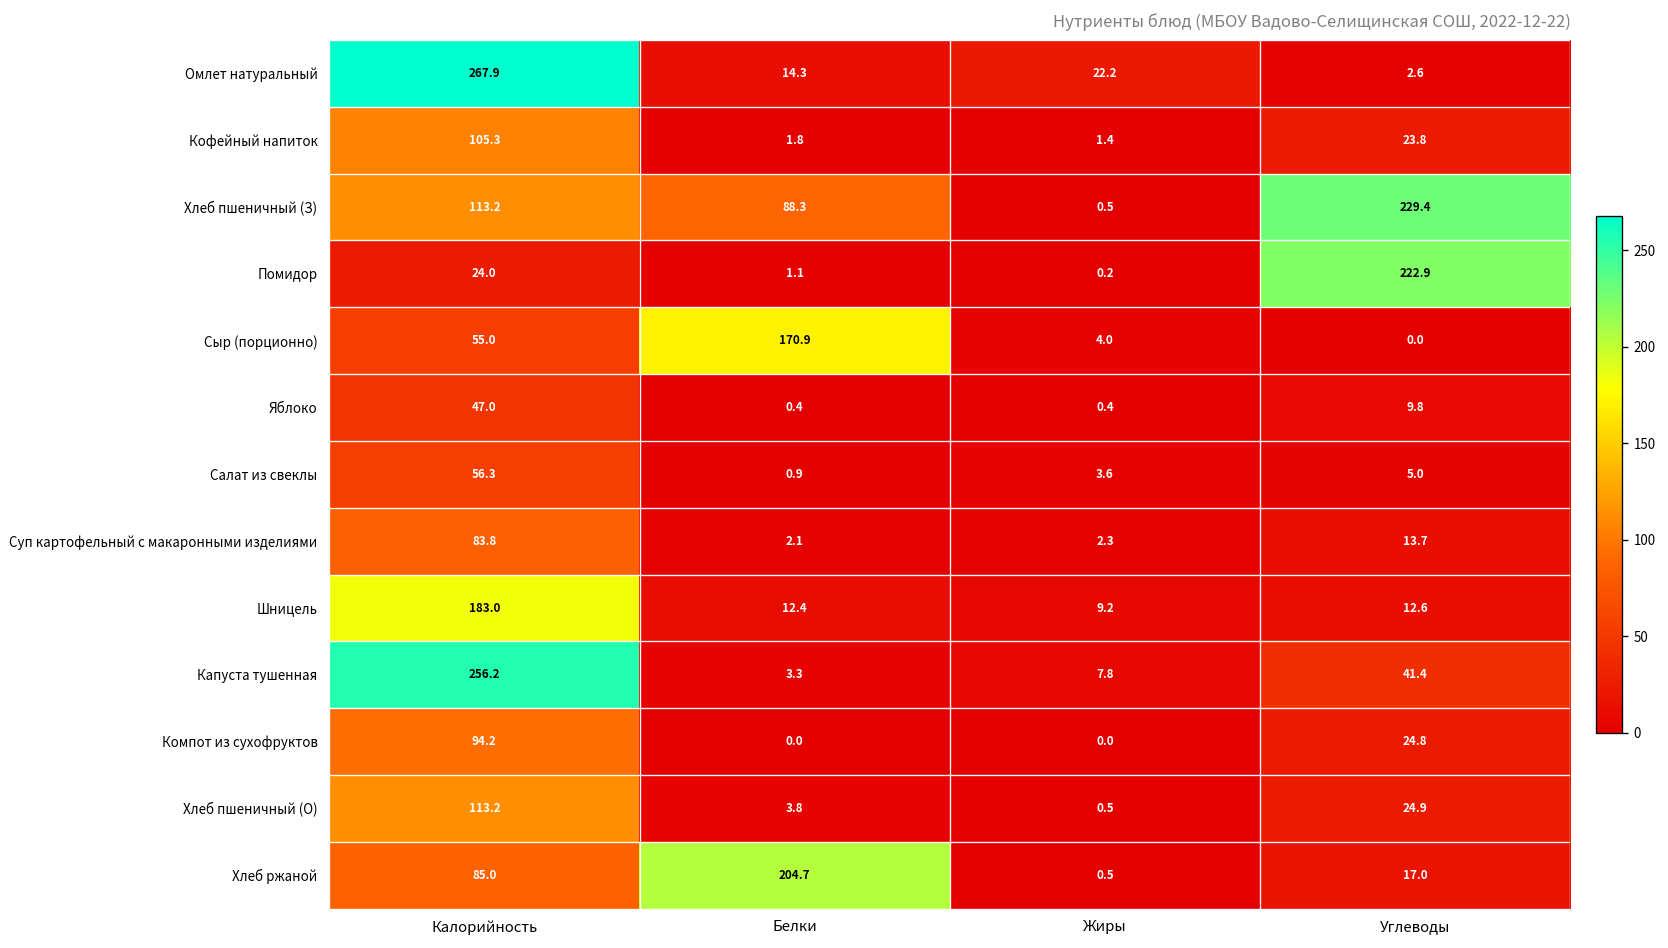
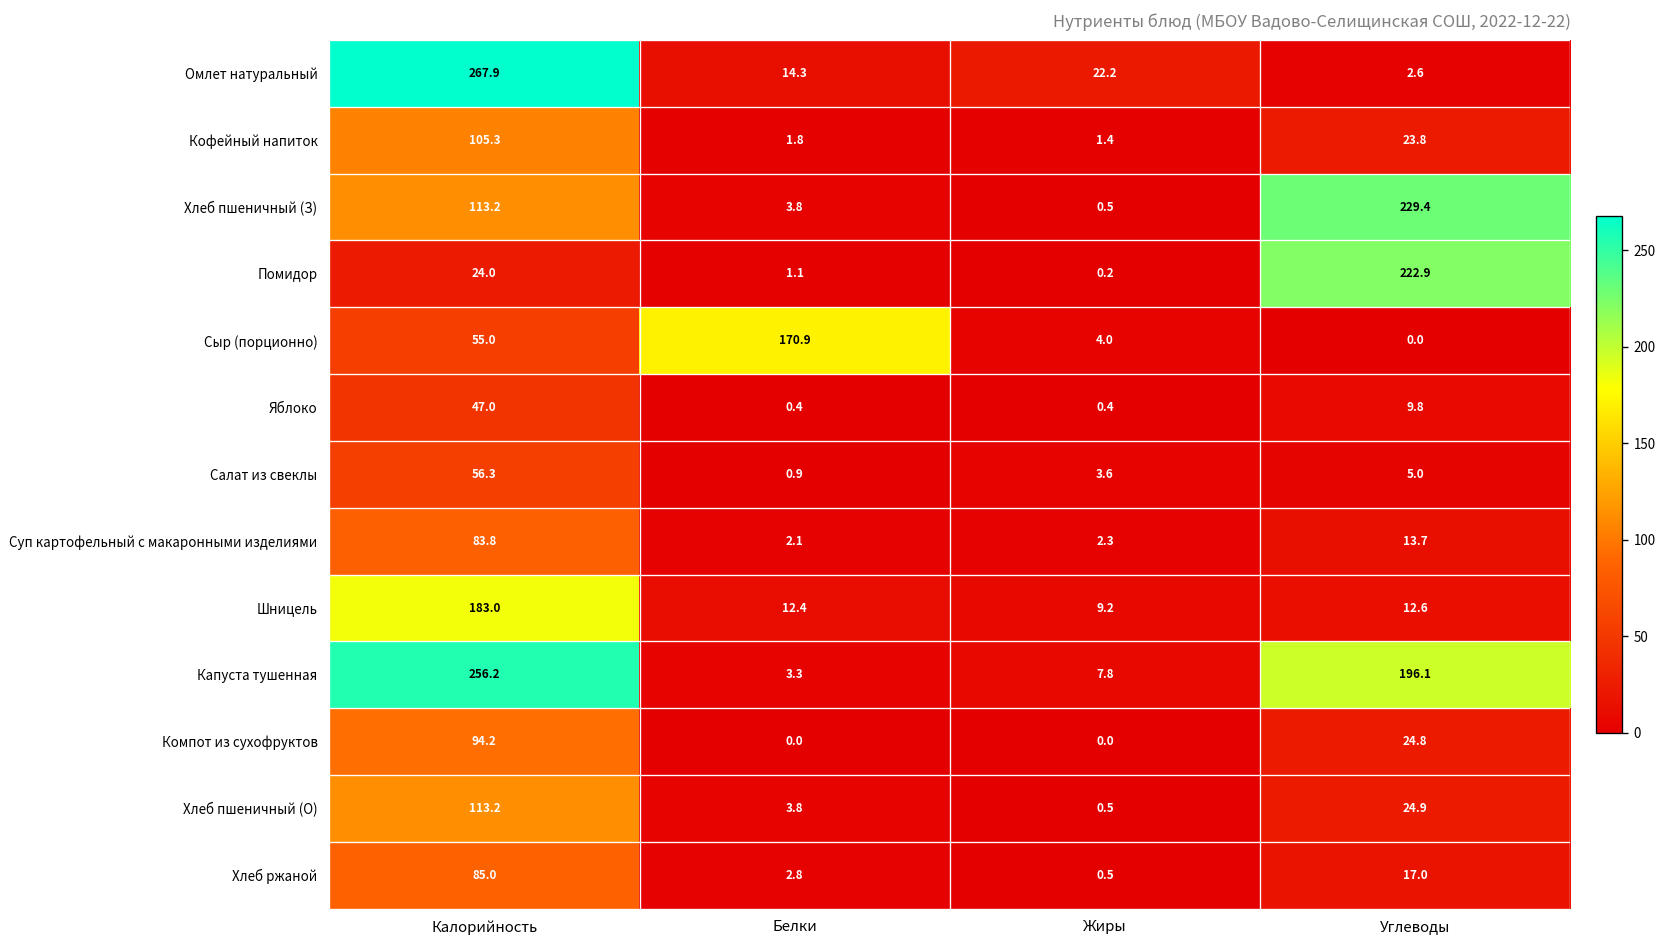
  {
    "Омлет натуральный": {
      "Калорийность": 267.9,
      "Белки": 14.3,
      "Жиры": 22.2,
      "Углеводы": 2.6
    },
    "Кофейный напиток": {
      "Калорийность": 105.3,
      "Белки": 1.8,
      "Жиры": 1.4,
      "Углеводы": 23.8
    },
    "Хлеб пшеничный (З)": {
      "Калорийность": 113.2,
-     "Белки": 88.3,
+     "Белки": 3.8,
      "Жиры": 0.5,
      "Углеводы": 229.4
    },
    "Помидор": {
      "Калорийность": 24.0,
      "Белки": 1.1,
      "Жиры": 0.2,
      "Углеводы": 222.9
    },
    "Сыр (порционно)": {
      "Калорийность": 55.0,
      "Белки": 170.9,
      "Жиры": 4.0,
      "Углеводы": 0.0
    },
    "Яблоко": {
      "Калорийность": 47.0,
      "Белки": 0.4,
      "Жиры": 0.4,
      "Углеводы": 9.8
    },
    "Салат из свеклы": {
      "Калорийность": 56.3,
      "Белки": 0.9,
      "Жиры": 3.6,
      "Углеводы": 5.0
    },
    "Суп картофельный с макаронными изделиями": {
      "Калорийность": 83.8,
      "Белки": 2.1,
      "Жиры": 2.3,
      "Углеводы": 13.7
    },
    "Шницель": {
      "Калорийность": 183.0,
      "Белки": 12.4,
      "Жиры": 9.2,
      "Углеводы": 12.6
    },
    "Капуста тушенная": {
      "Калорийность": 256.2,
      "Белки": 3.3,
      "Жиры": 7.8,
-     "Углеводы": 41.4
+     "Углеводы": 196.1
    },
    "Компот из сухофруктов": {
      "Калорийность": 94.2,
      "Белки": 0.0,
      "Жиры": 0.0,
      "Углеводы": 24.8
    },
    "Хлеб пшеничный (О)": {
      "Калорийность": 113.2,
      "Белки": 3.8,
      "Жиры": 0.5,
      "Углеводы": 24.9
    },
    "Хлеб ржаной": {
      "Калорийность": 85.0,
-     "Белки": 204.7,
+     "Белки": 2.8,
      "Жиры": 0.5,
      "Углеводы": 17.0
    }
  }
